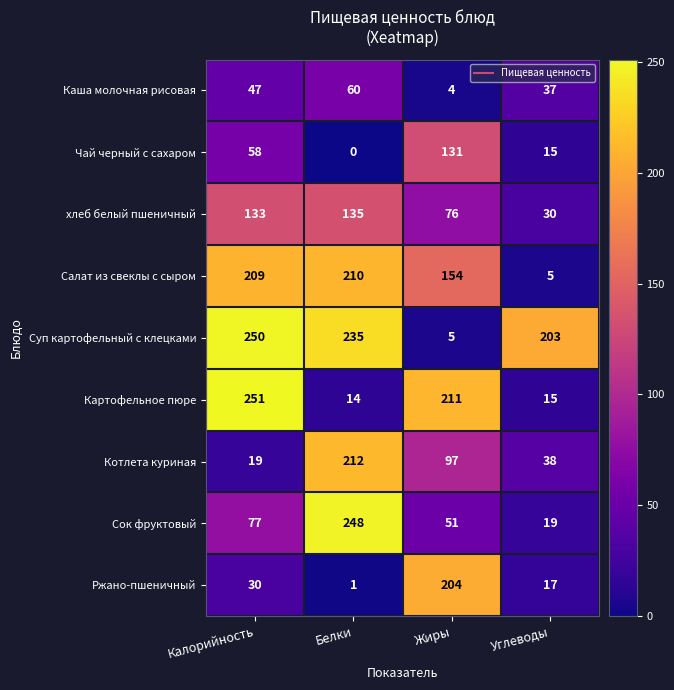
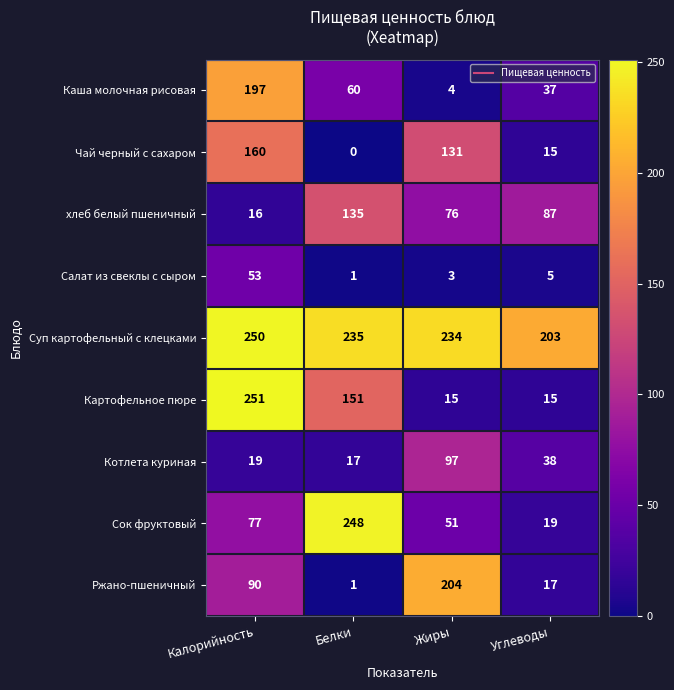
  {
    "Каша молочная рисовая": {
-     "Калорийность": 47,
+     "Калорийность": 197,
      "Белки": 60,
      "Жиры": 4,
      "Углеводы": 37
    },
    "Чай черный с сахаром": {
-     "Калорийность": 58,
+     "Калорийность": 160,
      "Белки": 0,
      "Жиры": 131,
      "Углеводы": 15
    },
    "хлеб белый пшеничный": {
-     "Калорийность": 133,
+     "Калорийность": 16,
      "Белки": 135,
      "Жиры": 76,
-     "Углеводы": 30
+     "Углеводы": 87
    },
    "Салат из свеклы с сыром": {
-     "Калорийность": 209,
-     "Белки": 210,
-     "Жиры": 154,
+     "Калорийность": 53,
+     "Белки": 1,
+     "Жиры": 3,
      "Углеводы": 5
    },
    "Суп картофельный с клецками": {
      "Калорийность": 250,
      "Белки": 235,
-     "Жиры": 5,
+     "Жиры": 234,
      "Углеводы": 203
    },
    "Картофельное пюре": {
      "Калорийность": 251,
-     "Белки": 14,
-     "Жиры": 211,
+     "Белки": 151,
+     "Жиры": 15,
      "Углеводы": 15
    },
    "Котлета куриная": {
      "Калорийность": 19,
-     "Белки": 212,
+     "Белки": 17,
      "Жиры": 97,
      "Углеводы": 38
    },
    "Сок фруктовый": {
      "Калорийность": 77,
      "Белки": 248,
      "Жиры": 51,
      "Углеводы": 19
    },
    "Ржано-пшеничный": {
-     "Калорийность": 30,
+     "Калорийность": 90,
      "Белки": 1,
      "Жиры": 204,
      "Углеводы": 17
    }
  }
